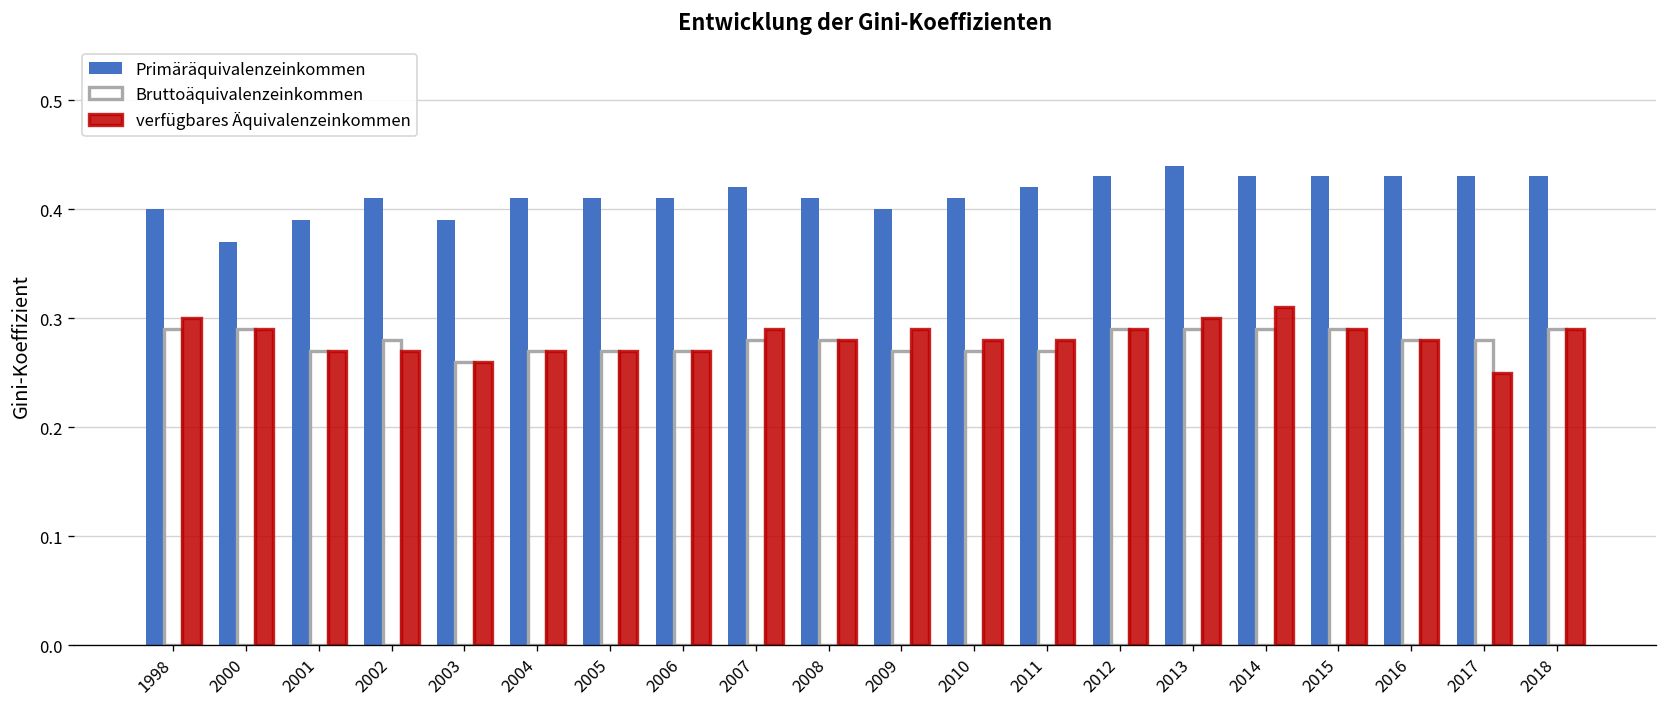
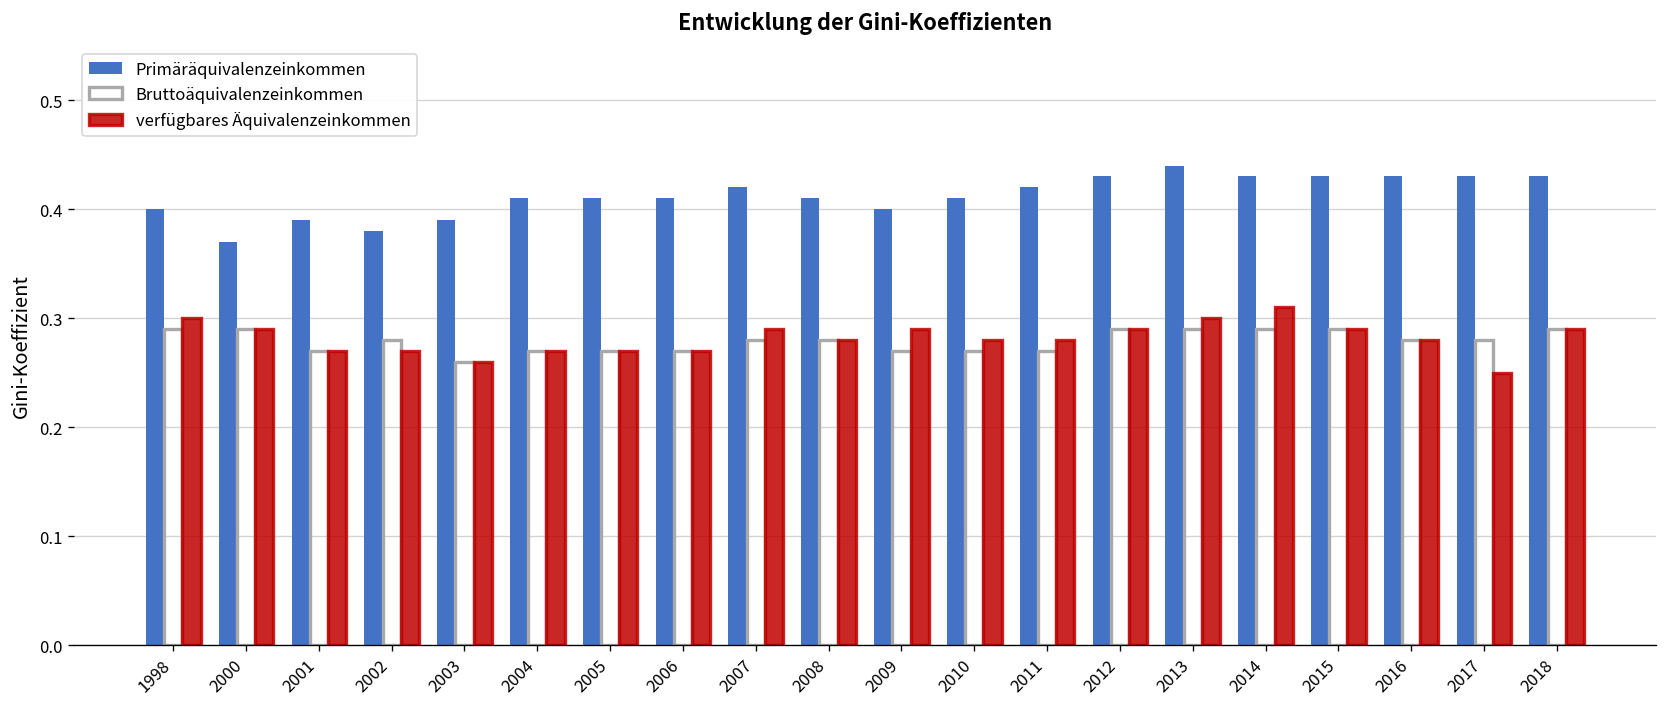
  {
    "Primäräquivalenzeinkommen": {
      "1998": 0.40,
      "2000": 0.37,
      "2001": 0.39,
-     "2002": 0.41,
+     "2002": 0.38,
      "2003": 0.39,
      "2004": 0.41,
      "2005": 0.41,
      "2006": 0.41,
      "2007": 0.42,
      "2008": 0.41,
      "2009": 0.40,
      "2010": 0.41,
      "2011": 0.42,
      "2012": 0.43,
      "2013": 0.44,
      "2014": 0.43,
      "2015": 0.43,
      "2016": 0.43,
      "2017": 0.43,
      "2018": 0.43
    },
    "Bruttoäquivalenzeinkommen": {
      "1998": 0.29,
      "2000": 0.29,
      "2001": 0.27,
      "2002": 0.28,
      "2003": 0.26,
      "2004": 0.27,
      "2005": 0.27,
      "2006": 0.27,
      "2007": 0.28,
      "2008": 0.28,
      "2009": 0.27,
      "2010": 0.27,
      "2011": 0.27,
      "2012": 0.29,
      "2013": 0.29,
      "2014": 0.29,
      "2015": 0.29,
      "2016": 0.28,
      "2017": 0.28,
      "2018": 0.29
    },
    "verfügbares Äquivalenzeinkommen": {
      "1998": 0.30,
      "2000": 0.29,
      "2001": 0.27,
      "2002": 0.27,
      "2003": 0.26,
      "2004": 0.27,
      "2005": 0.27,
      "2006": 0.27,
      "2007": 0.29,
      "2008": 0.28,
      "2009": 0.29,
      "2010": 0.28,
      "2011": 0.28,
      "2012": 0.29,
      "2013": 0.30,
      "2014": 0.31,
      "2015": 0.29,
      "2016": 0.28,
      "2017": 0.25,
      "2018": 0.29
    }
  }
